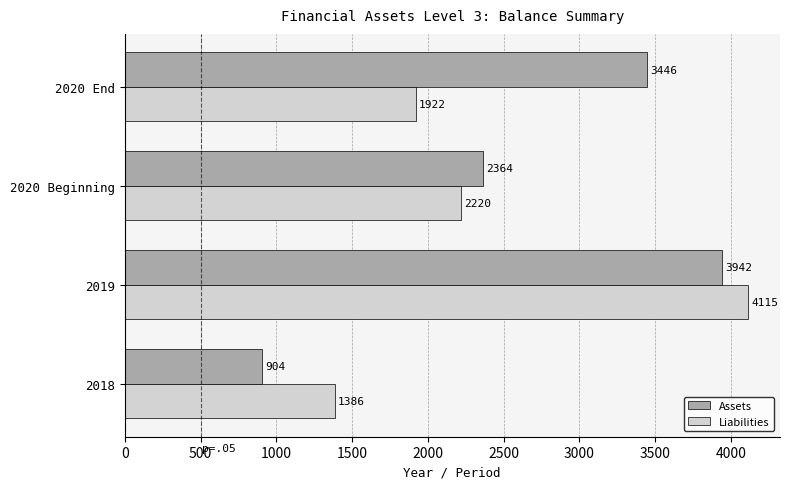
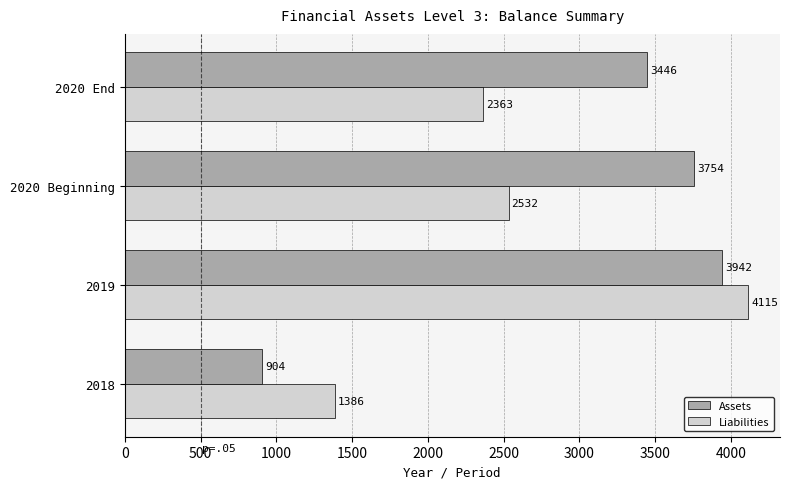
  {
    "Assets": {
      "2020 End": 3446,
-     "2020 Beginning": 2364,
+     "2020 Beginning": 3754,
      "2019": 3942,
      "2018": 904
    },
    "Liabilities": {
-     "2020 End": 1922,
-     "2020 Beginning": 2220,
+     "2020 End": 2363,
+     "2020 Beginning": 2532,
      "2019": 4115,
      "2018": 1386
    }
  }
